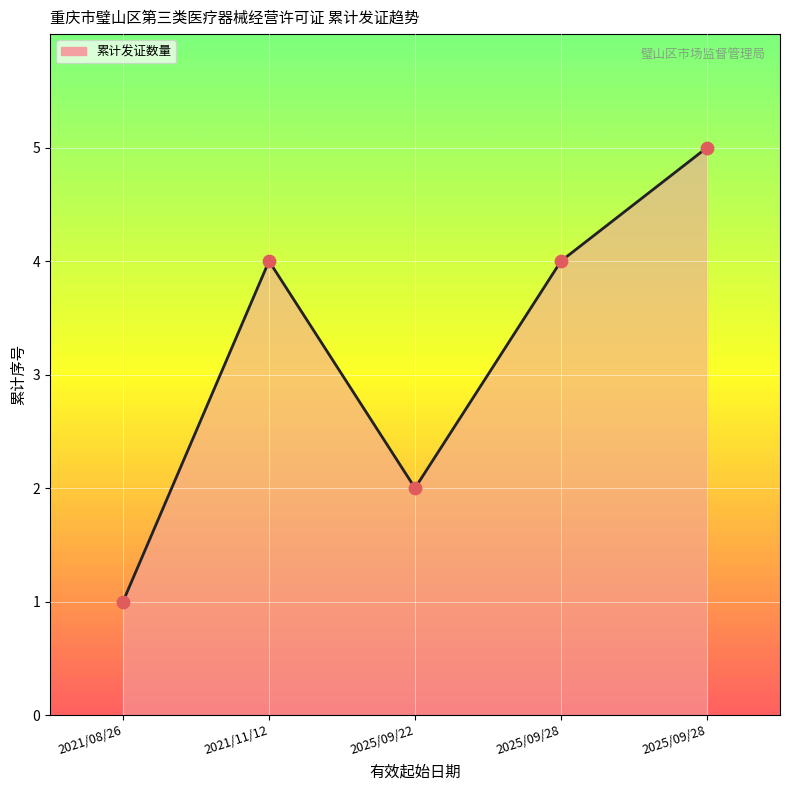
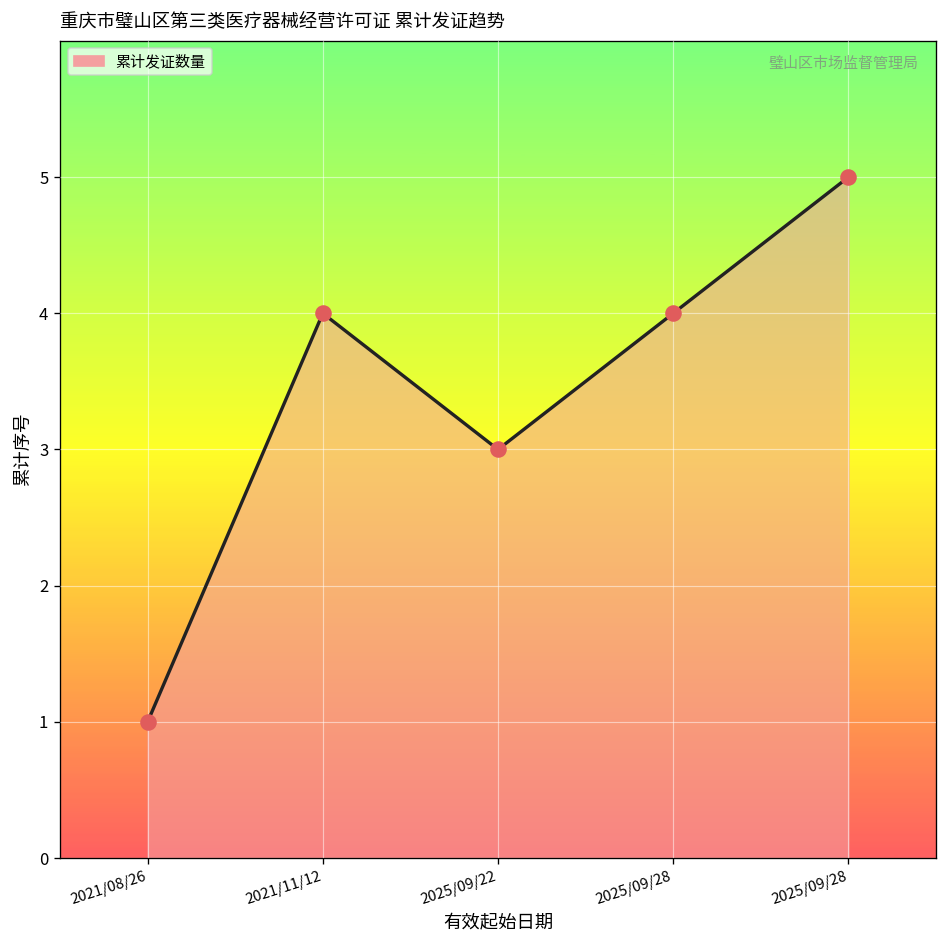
  {
    "2021/08/26": 1,
    "2021/11/12": 4,
-   "2025/09/22": 2
+   "2025/09/22": 3
  }
